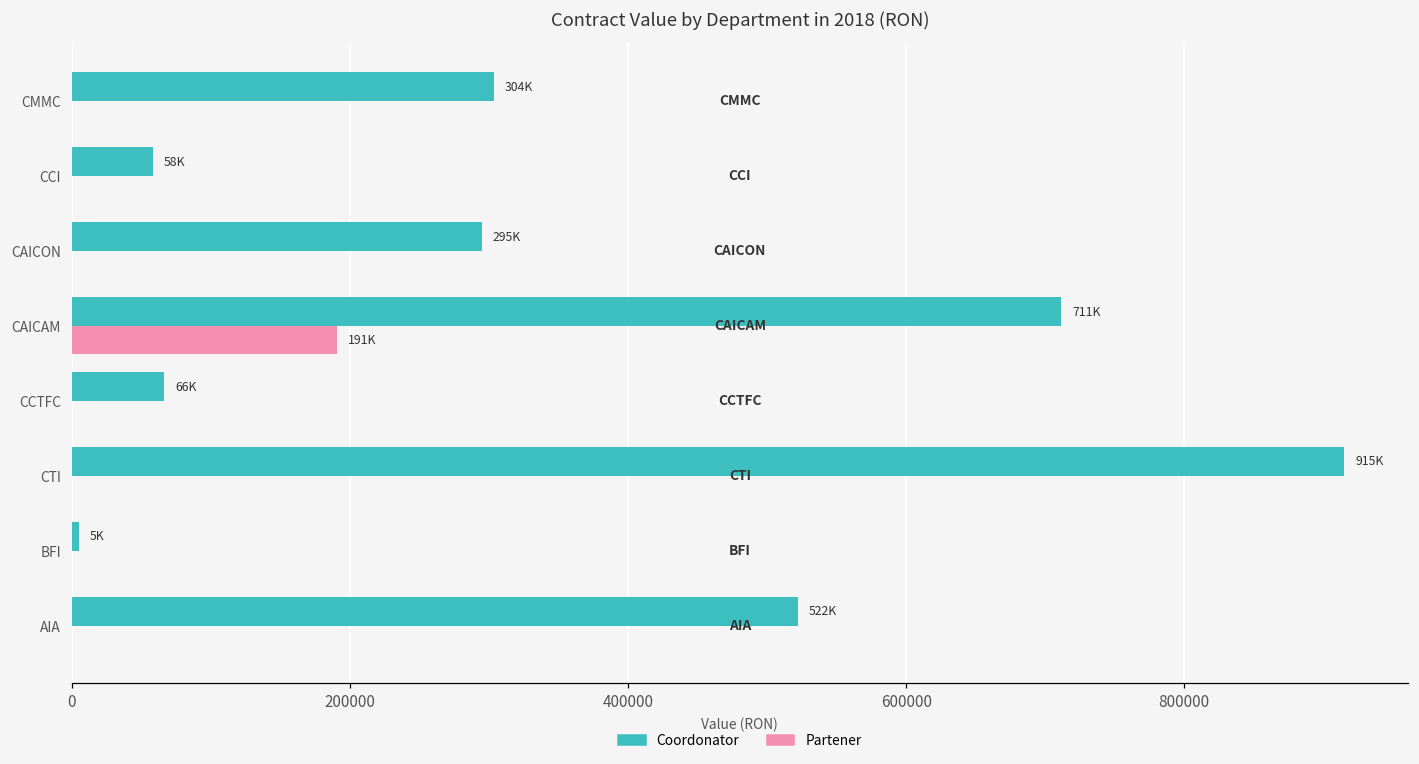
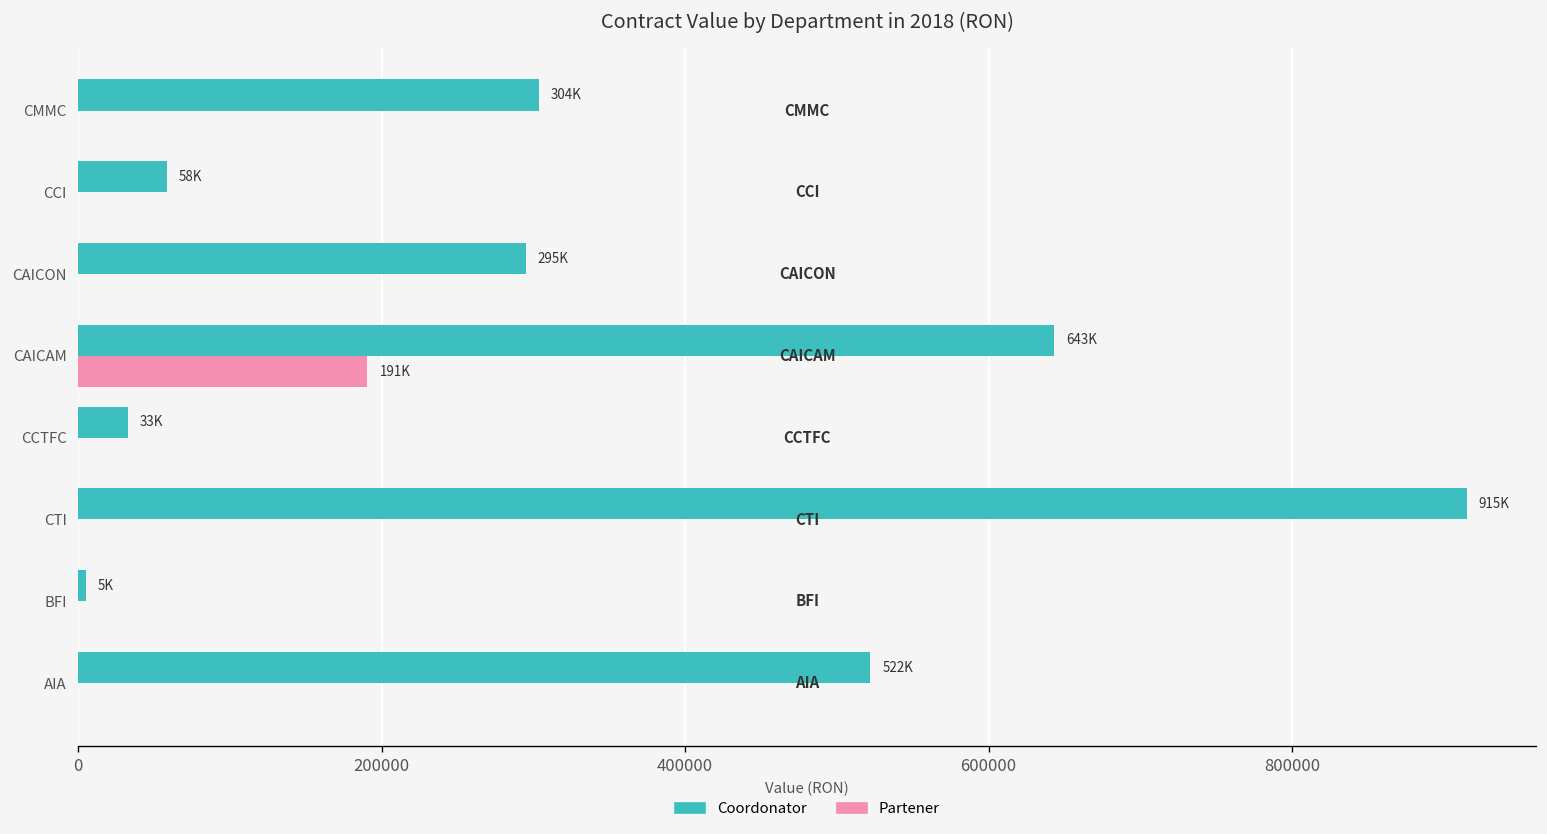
  {
    "Coordonator": {
      "CMMC": "304K",
      "CCI": "58K",
      "CAICON": "295K",
-     "CAICAM": "711K",
-     "CCTFC": "66K",
+     "CAICAM": "643K",
+     "CCTFC": "33K",
      "CTI": "915K",
      "BFI": "5K",
      "AIA": "522K"
    },
    "Partener": {
      "CAICAM": "191K"
    }
  }
